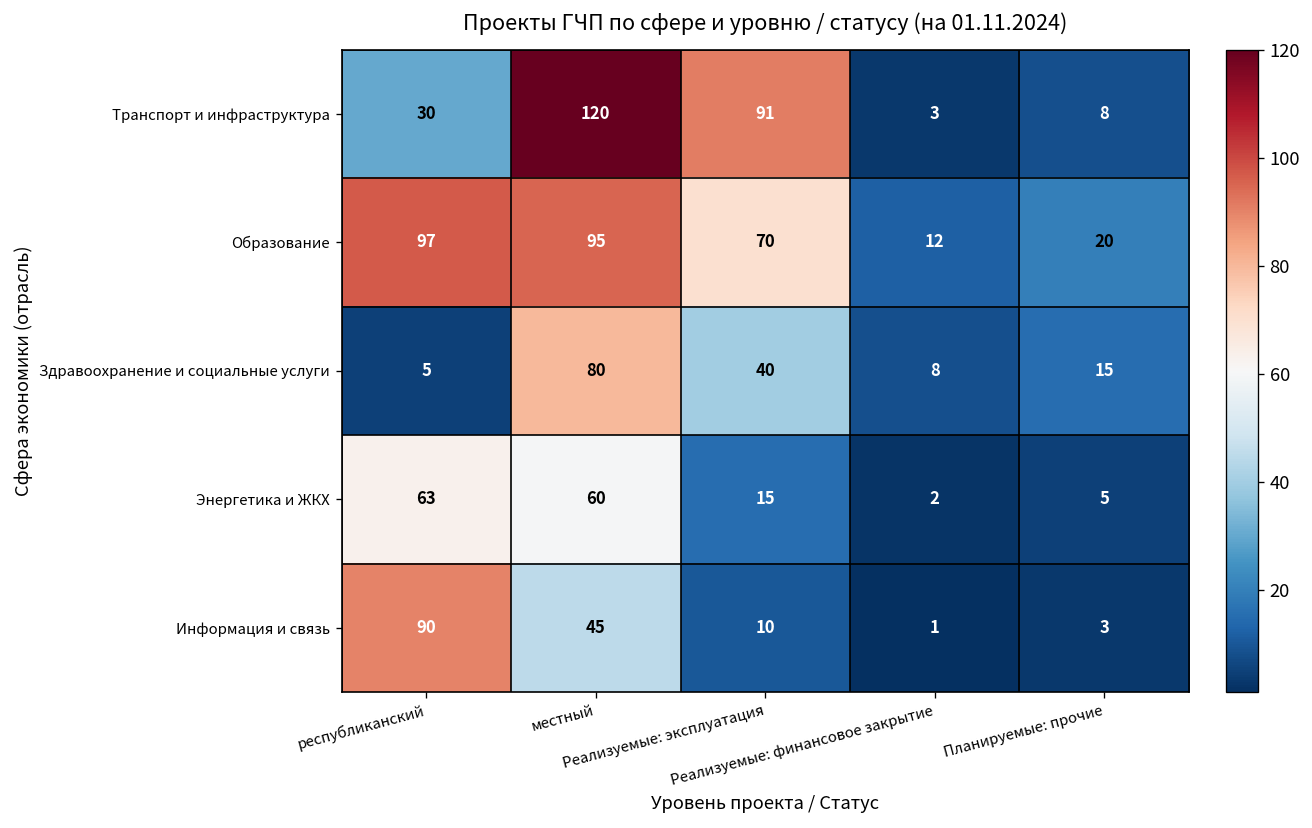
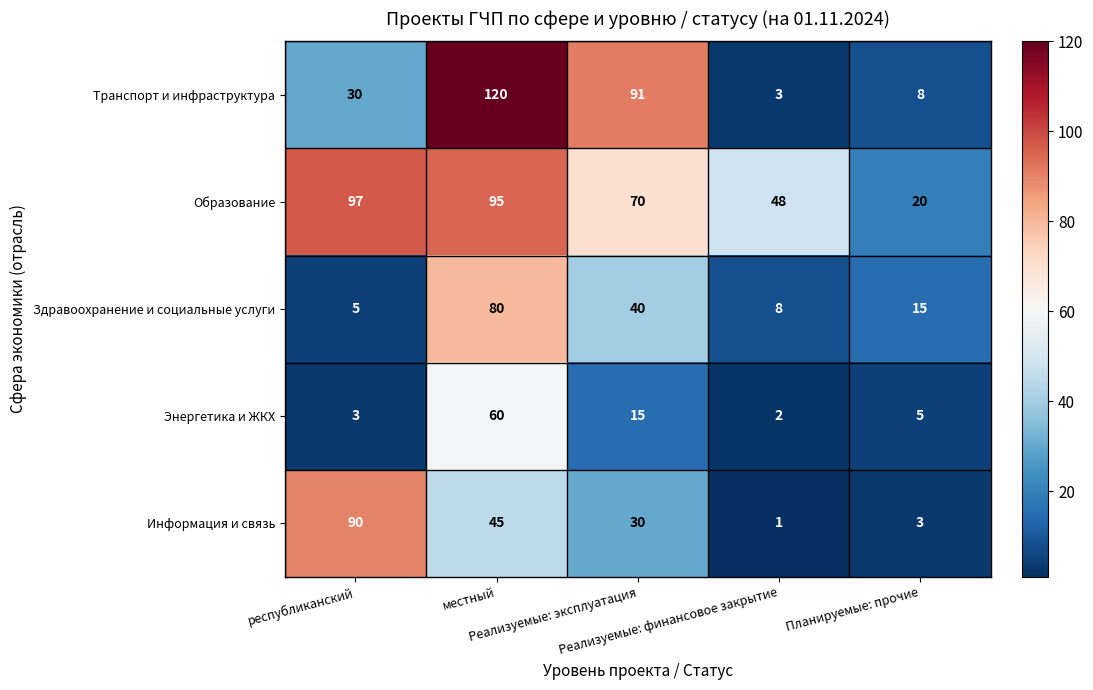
  {
    "Транспорт и инфраструктура": {
      "республиканский": 30,
      "местный": 120,
      "Реализуемые: эксплуатация": 91,
      "Реализуемые: финансовое закрытие": 3,
      "Планируемые: прочие": 8
    },
    "Образование": {
      "республиканский": 97,
      "местный": 95,
      "Реализуемые: эксплуатация": 70,
-     "Реализуемые: финансовое закрытие": 12,
+     "Реализуемые: финансовое закрытие": 48,
      "Планируемые: прочие": 20
    },
    "Здравоохранение и социальные услуги": {
      "республиканский": 5,
      "местный": 80,
      "Реализуемые: эксплуатация": 40,
      "Реализуемые: финансовое закрытие": 8,
      "Планируемые: прочие": 15
    },
    "Энергетика и ЖКХ": {
-     "республиканский": 63,
+     "республиканский": 3,
      "местный": 60,
      "Реализуемые: эксплуатация": 15,
      "Реализуемые: финансовое закрытие": 2,
      "Планируемые: прочие": 5
    },
    "Информация и связь": {
      "республиканский": 90,
      "местный": 45,
-     "Реализуемые: эксплуатация": 10,
+     "Реализуемые: эксплуатация": 30,
      "Реализуемые: финансовое закрытие": 1,
      "Планируемые: прочие": 3
    }
  }
